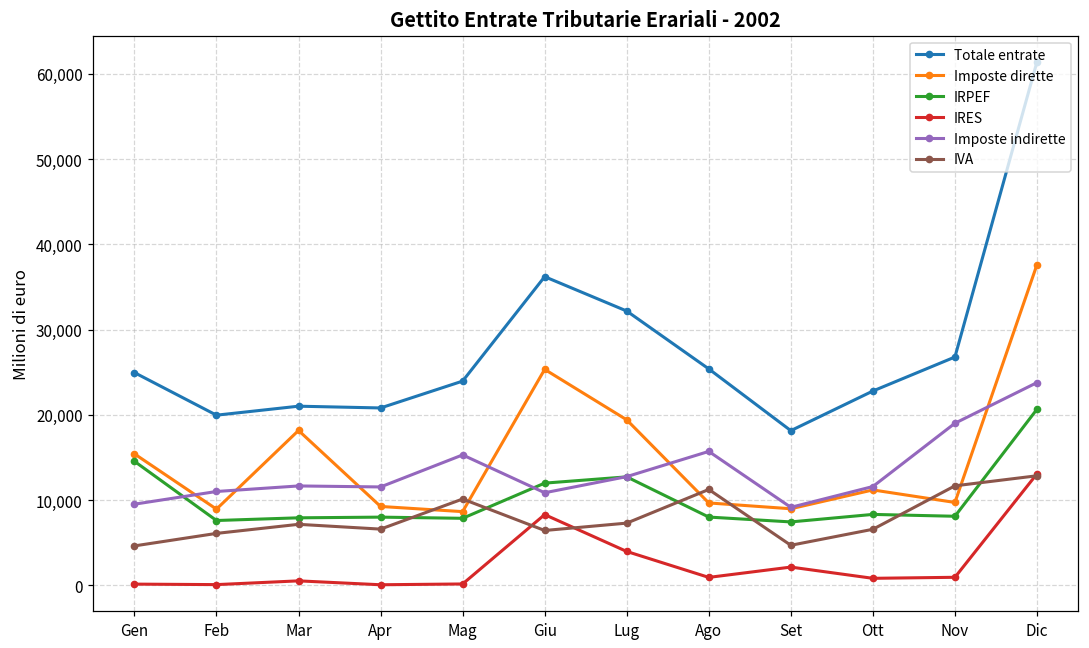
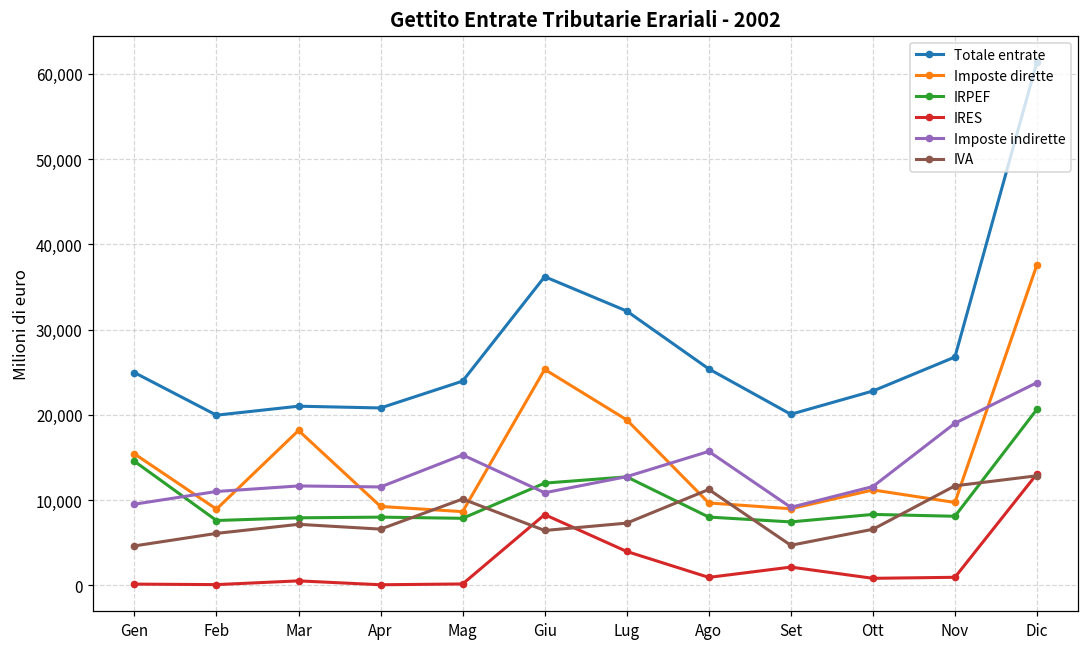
  {
    "Totale entrate": {
      "Gen": "25,000",
      "Feb": "20,000",
      "Mar": "21,000",
      "Apr": "21,000",
      "Mag": "24,000",
      "Giu": "36,000",
      "Lug": "32,000",
      "Ago": "25,000",
-     "Set": "18,000",
+     "Set": "20,000",
      "Ott": "23,000",
      "Nov": "27,000"
    },
    "Imposte dirette": {
      "Gen": "15,000",
      "Feb": "9,000",
      "Mar": "18,000",
      "Apr": "9,000",
      "Mag": "9,000",
      "Giu": "25,000",
      "Lug": "19,000",
      "Ago": "10,000",
      "Ott": "11,000",
      "Nov": "10,000",
      "Dic": "38,000"
    },
    "IRPEF": {
      "Gen": "15,000",
      "Feb": "8,000",
      "Mar": "8,000",
      "Apr": "8,000",
      "Mag": "8,000",
      "Giu": "12,000",
      "Ago": "8,000",
      "Set": "7,000",
      "Ott": "8,000",
      "Nov": "8,000",
      "Dic": "21,000"
    },
    "IRES": {
      "Gen": "0",
      "Feb": "0",
      "Mar": "1,000",
      "Apr": "0",
      "Mag": "0",
      "Giu": "8,000",
      "Lug": "4,000",
      "Ago": "1,000",
      "Set": "2,000",
      "Ott": "1,000",
      "Nov": "1,000"
    },
    "Imposte indirette": {
      "Gen": "10,000",
      "Feb": "11,000",
      "Mar": "12,000",
      "Apr": "12,000",
      "Mag": "15,000",
      "Giu": "11,000",
      "Ago": "16,000",
      "Ott": "12,000",
      "Nov": "19,000",
      "Dic": "24,000"
    },
    "IVA": {
      "Gen": "5,000",
      "Feb": "6,000",
      "Mar": "7,000",
      "Apr": "7,000",
      "Mag": "10,000",
      "Giu": "6,000",
      "Lug": "7,000",
      "Ago": "11,000",
      "Set": "5,000",
      "Ott": "7,000",
      "Nov": "12,000"
    }
  }
